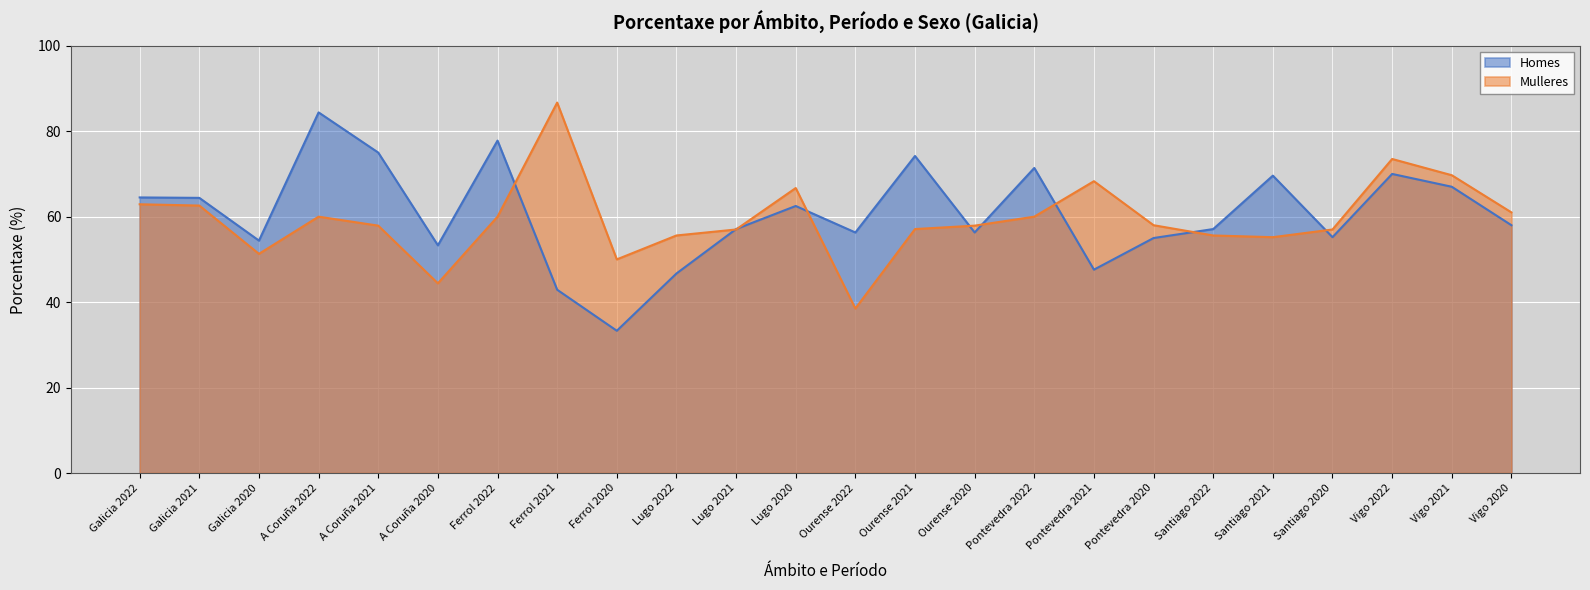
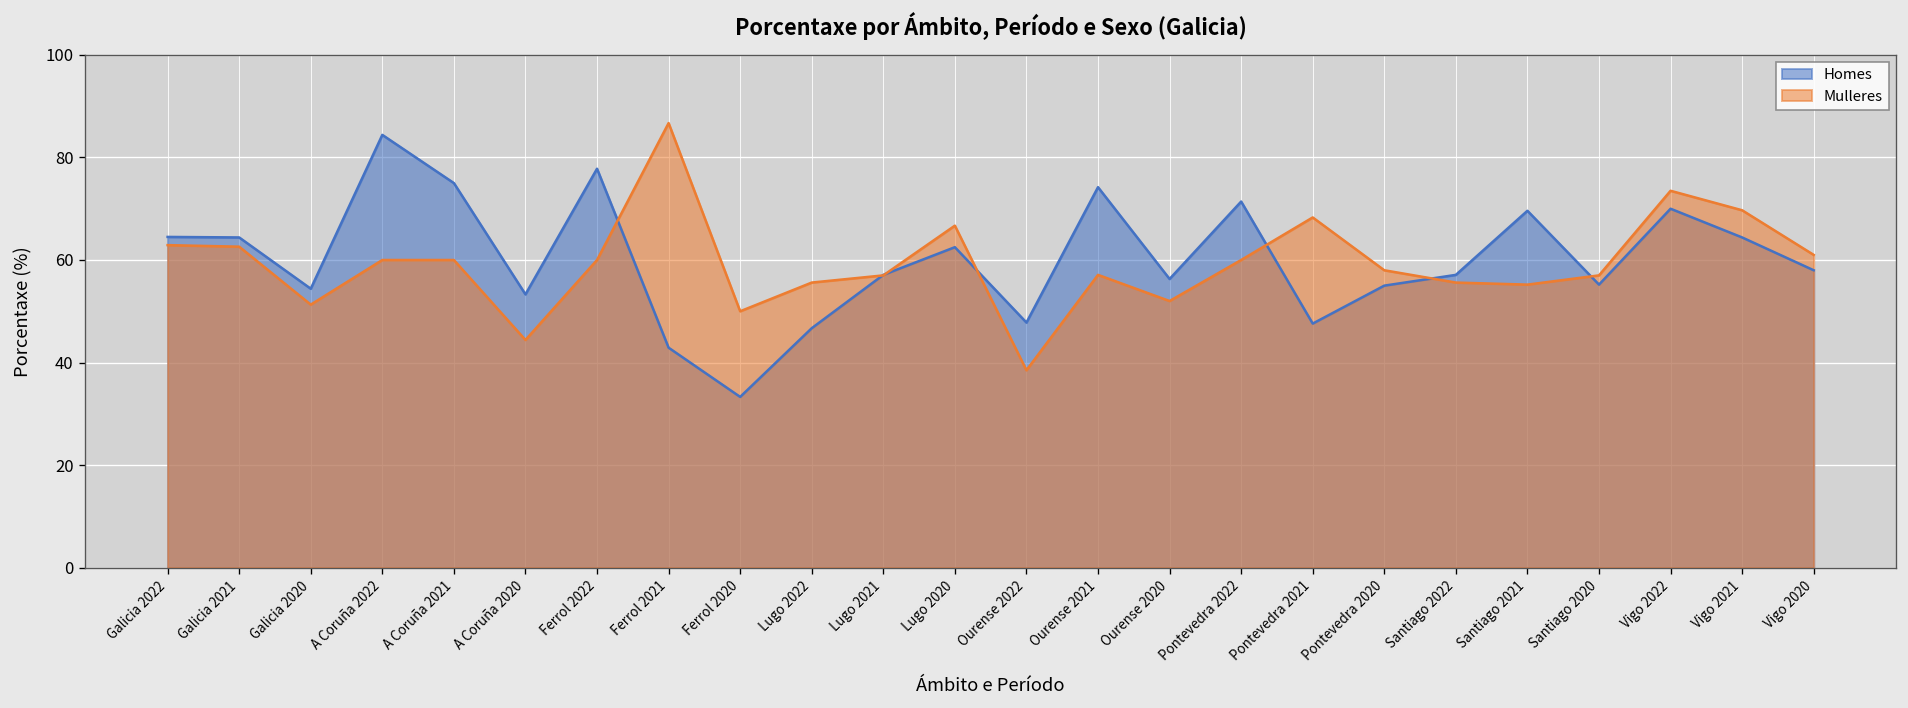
  {
    "Homes": {
      "Galicia 2022": 65,
      "Galicia 2021": 64,
      "Galicia 2020": 54,
      "A Coruña 2022": 84,
      "A Coruña 2021": 75,
      "A Coruña 2020": 53,
      "Ferrol 2022": 78,
      "Ferrol 2021": 43,
      "Ferrol 2020": 33,
      "Lugo 2022": 47,
      "Lugo 2020": 63,
-     "Ourense 2022": 56,
+     "Ourense 2022": 48,
      "Ourense 2021": 74,
      "Ourense 2020": 56,
      "Pontevedra 2022": 71,
      "Pontevedra 2021": 48,
      "Pontevedra 2020": 55,
      "Santiago 2022": 57,
      "Santiago 2021": 70,
      "Santiago 2020": 55,
      "Vigo 2022": 70,
-     "Vigo 2021": 67,
+     "Vigo 2021": 64,
      "Vigo 2020": 58
    },
    "Mulleres": {
      "Galicia 2022": 63,
      "Galicia 2021": 63,
      "Galicia 2020": 51,
      "A Coruña 2022": 60,
-     "A Coruña 2021": 58,
+     "A Coruña 2021": 60,
      "A Coruña 2020": 44,
      "Ferrol 2022": 60,
      "Ferrol 2021": 87,
      "Ferrol 2020": 50,
      "Lugo 2022": 56,
      "Lugo 2020": 67,
      "Ourense 2022": 39,
      "Ourense 2021": 57,
-     "Ourense 2020": 58,
+     "Ourense 2020": 52,
      "Pontevedra 2022": 60,
      "Pontevedra 2021": 68,
      "Pontevedra 2020": 58,
      "Santiago 2022": 56,
      "Santiago 2021": 55,
      "Santiago 2020": 57,
      "Vigo 2022": 74,
      "Vigo 2021": 70,
      "Vigo 2020": 61
    }
  }
